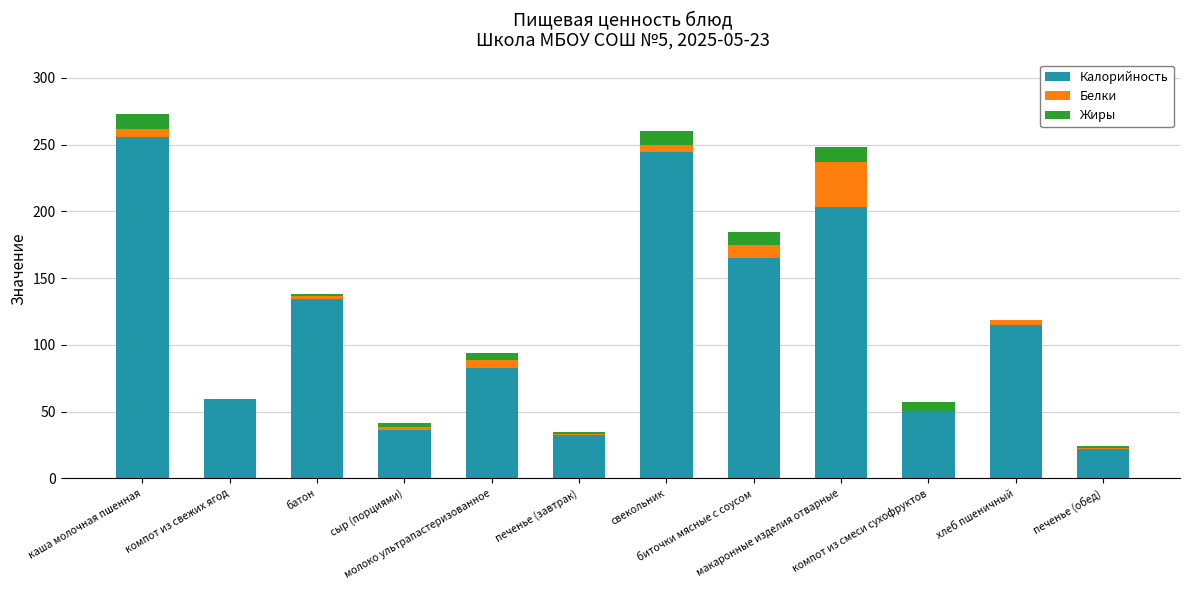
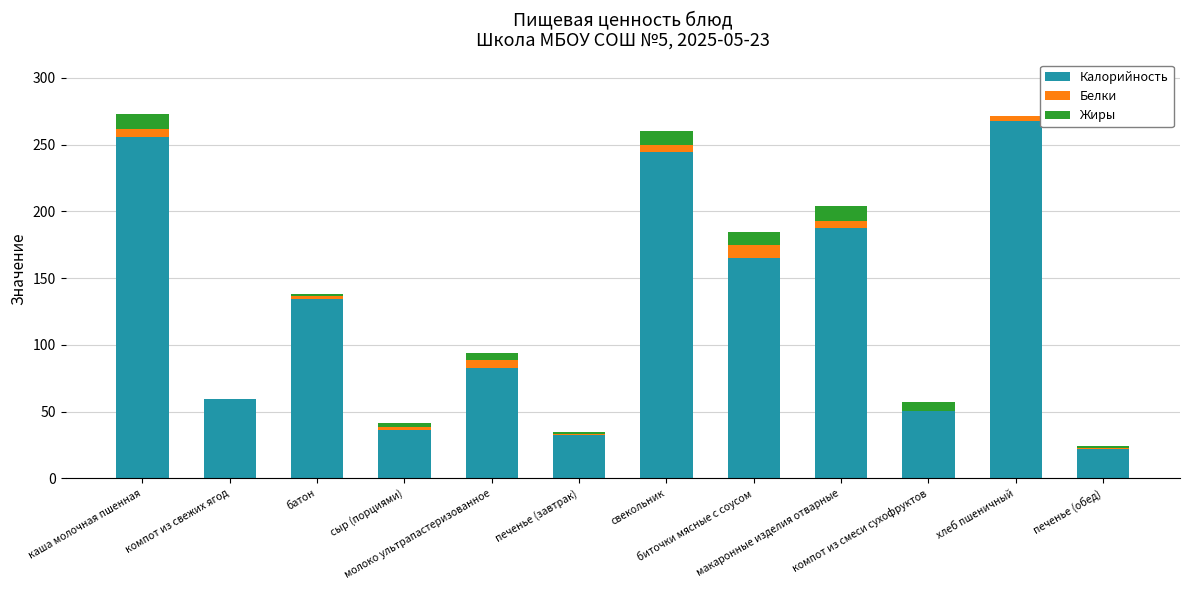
  {
    "Калорийность": {
      "каша молочная пшенная": 256,
      "компот из свежих ягод": 59,
      "батон": 135,
      "сыр (порциями)": 36,
      "молоко ультрапастеризованное": 83,
      "печенье (завтрак)": 32,
      "свекольник": 244,
      "биточки мясные с соусом": 165,
-     "макаронные изделия отварные": 204,
+     "макаронные изделия отварные": 187,
      "компот из смеси сухофруктов": 50,
-     "хлеб пшеничный": 115,
+     "хлеб пшеничный": 268,
      "печенье (обед)": 22
    },
    "Белки": {
      "каша молочная пшенная": 6,
      "батон": 2,
      "сыр (порциями)": 2,
      "молоко ультрапастеризованное": 6,
      "свекольник": 5,
      "биточки мясные с соусом": 9,
-     "макаронные изделия отварные": 33,
+     "макаронные изделия отварные": 6,
      "компот из смеси сухофруктов": 0,
      "хлеб пшеничный": 4
    },
    "Жиры": {
      "каша молочная пшенная": 11,
      "сыр (порциями)": 3,
      "молоко ультрапастеризованное": 5,
      "свекольник": 11,
      "биточки мясные с соусом": 10,
      "макаронные изделия отварные": 11,
      "компот из смеси сухофруктов": 7
    }
  }
